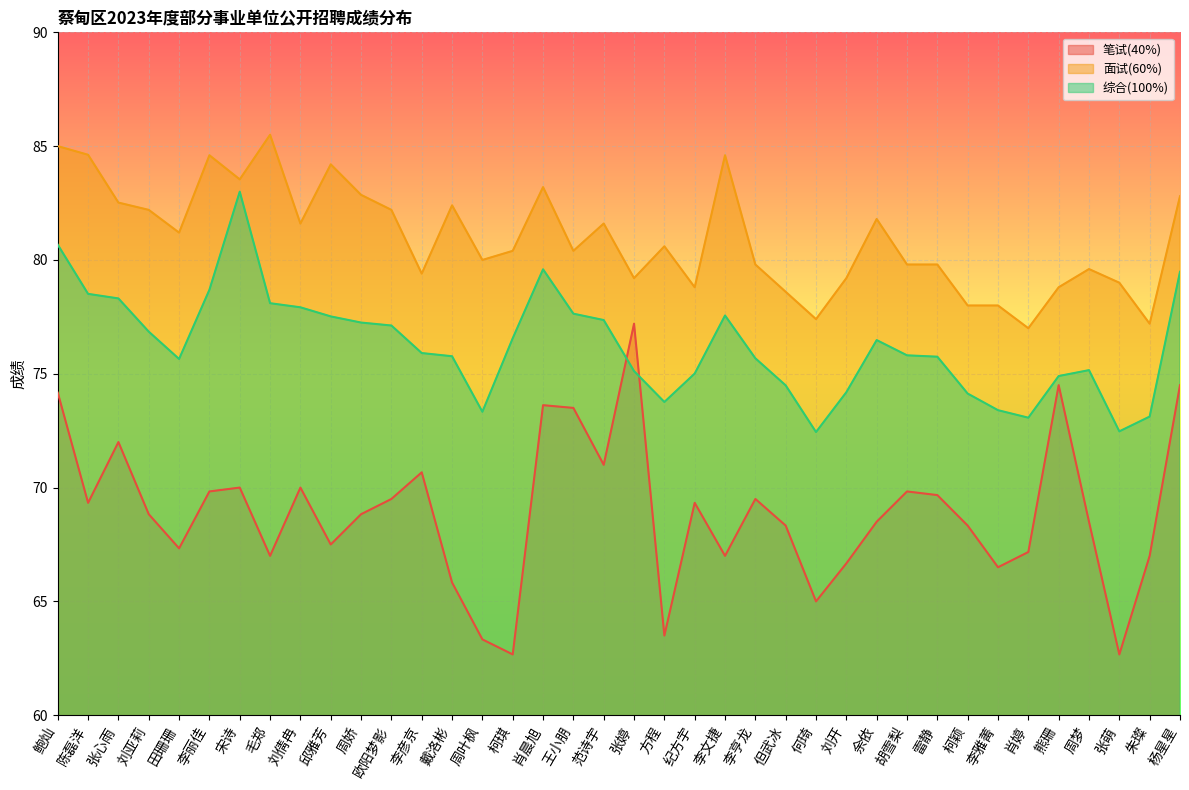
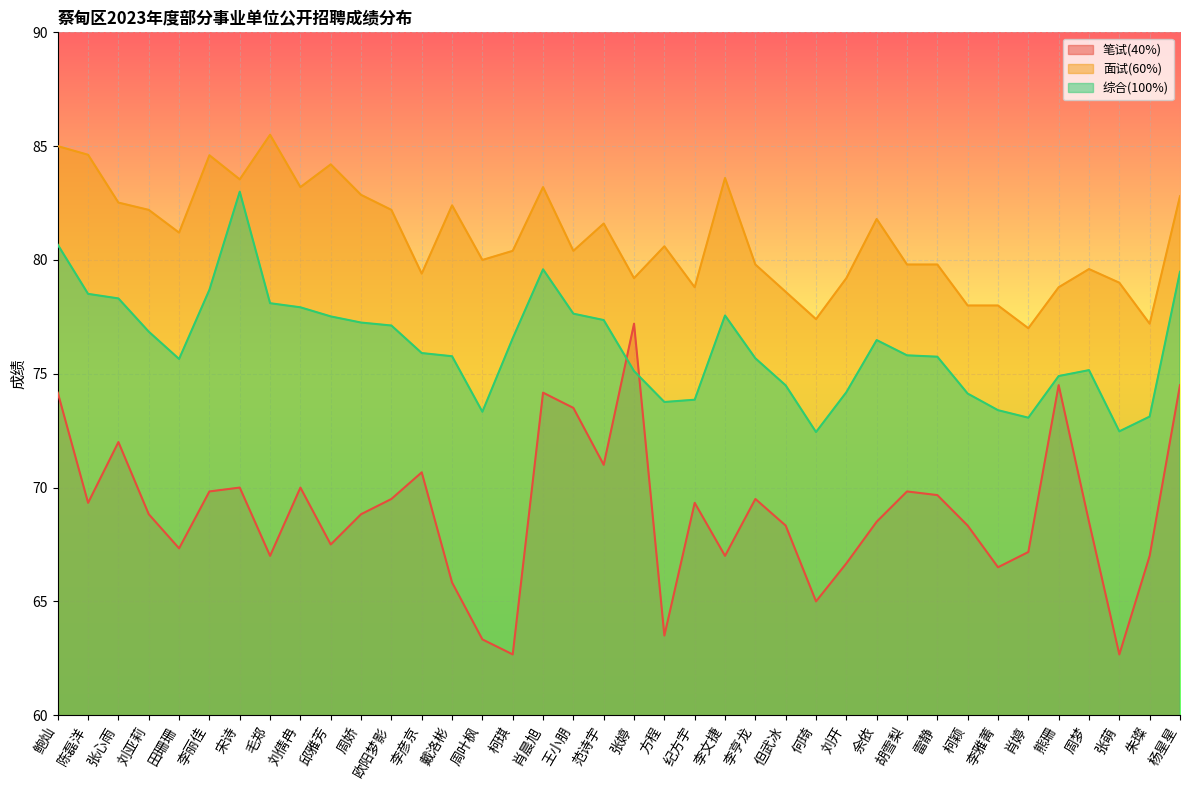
  {
    "笔试(40%)": {
      "鲍灿": 74.2,
      "陈磊洋": 69.3,
      "张心雨": 72.0,
      "刘亚莉": 68.8,
      "田珊珊": 67.3,
      "李丽佳": 69.8,
      "宋诗": 70.0,
      "毛郑": 67.0,
      "刘倩冉": 70.0,
      "邱雅芳": 67.5,
      "周娇": 68.8,
      "欧阳梦影": 69.5,
      "李彦京": 70.7,
      "戴洛彬": 65.8,
      "周叶枫": 63.3,
      "柯琪": 62.7,
-     "肖晨旭": 73.6,
+     "肖晨旭": 74.2,
      "王小朋": 73.5,
      "范诗宇": 71.0,
      "张婷": 77.2,
      "方程": 63.5,
      "纪方宇": 69.3,
      "李文捷": 67.0,
      "李亨龙": 69.5,
      "但武冰": 68.3,
      "何琦": 65.0,
      "刘开": 66.7,
      "余依": 68.5,
      "胡雪梨": 69.8,
      "雷静": 69.7,
      "柯颖": 68.3,
      "李雅菁": 66.5,
      "肖婷": 67.2,
      "熊珊": 74.5,
      "周梦": 68.5,
      "张萌": 62.7,
      "朱璨": 67.0,
      "杨星星": 74.5
    },
    "面试(60%)": {
      "鲍灿": 85.0,
      "陈磊洋": 84.6,
      "张心雨": 82.5,
      "刘亚莉": 82.2,
      "田珊珊": 81.2,
      "李丽佳": 84.6,
      "宋诗": 83.5,
      "毛郑": 85.5,
-     "刘倩冉": 81.6,
+     "刘倩冉": 83.2,
      "邱雅芳": 84.2,
      "周娇": 82.9,
      "欧阳梦影": 82.2,
      "李彦京": 79.4,
      "戴洛彬": 82.4,
      "周叶枫": 80.0,
      "柯琪": 80.4,
      "肖晨旭": 83.2,
      "王小朋": 80.4,
      "范诗宇": 81.6,
      "张婷": 79.2,
      "方程": 80.6,
      "纪方宇": 78.8,
-     "李文捷": 84.6,
+     "李文捷": 83.6,
      "李亨龙": 79.8,
      "但武冰": 78.6,
      "何琦": 77.4,
      "刘开": 79.2,
      "余依": 81.8,
      "胡雪梨": 79.8,
      "雷静": 79.8,
      "柯颖": 78.0,
      "李雅菁": 78.0,
      "肖婷": 77.0,
      "熊珊": 78.8,
      "周梦": 79.6,
      "张萌": 79.0,
      "朱璨": 77.2,
      "杨星星": 82.8
    },
    "综合(100%)": {
      "鲍灿": 80.7,
      "陈磊洋": 78.5,
      "张心雨": 78.3,
      "刘亚莉": 76.9,
      "田珊珊": 75.7,
      "李丽佳": 78.7,
      "宋诗": 83.0,
      "毛郑": 78.1,
      "刘倩冉": 77.9,
      "邱雅芳": 77.5,
      "周娇": 77.3,
      "欧阳梦影": 77.1,
      "李彦京": 75.9,
      "戴洛彬": 75.8,
      "周叶枫": 73.3,
      "柯琪": 76.6,
      "肖晨旭": 79.6,
      "王小朋": 77.6,
      "范诗宇": 77.4,
      "张婷": 75.1,
      "方程": 73.8,
-     "纪方宇": 75.0,
+     "纪方宇": 73.9,
      "李文捷": 77.6,
      "李亨龙": 75.7,
      "但武冰": 74.5,
      "何琦": 72.4,
      "刘开": 74.2,
      "余依": 76.5,
      "胡雪梨": 75.8,
      "雷静": 75.8,
      "柯颖": 74.1,
      "李雅菁": 73.4,
      "肖婷": 73.1,
      "熊珊": 74.9,
      "周梦": 75.2,
      "张萌": 72.5,
      "朱璨": 73.1,
      "杨星星": 79.5
    }
  }
